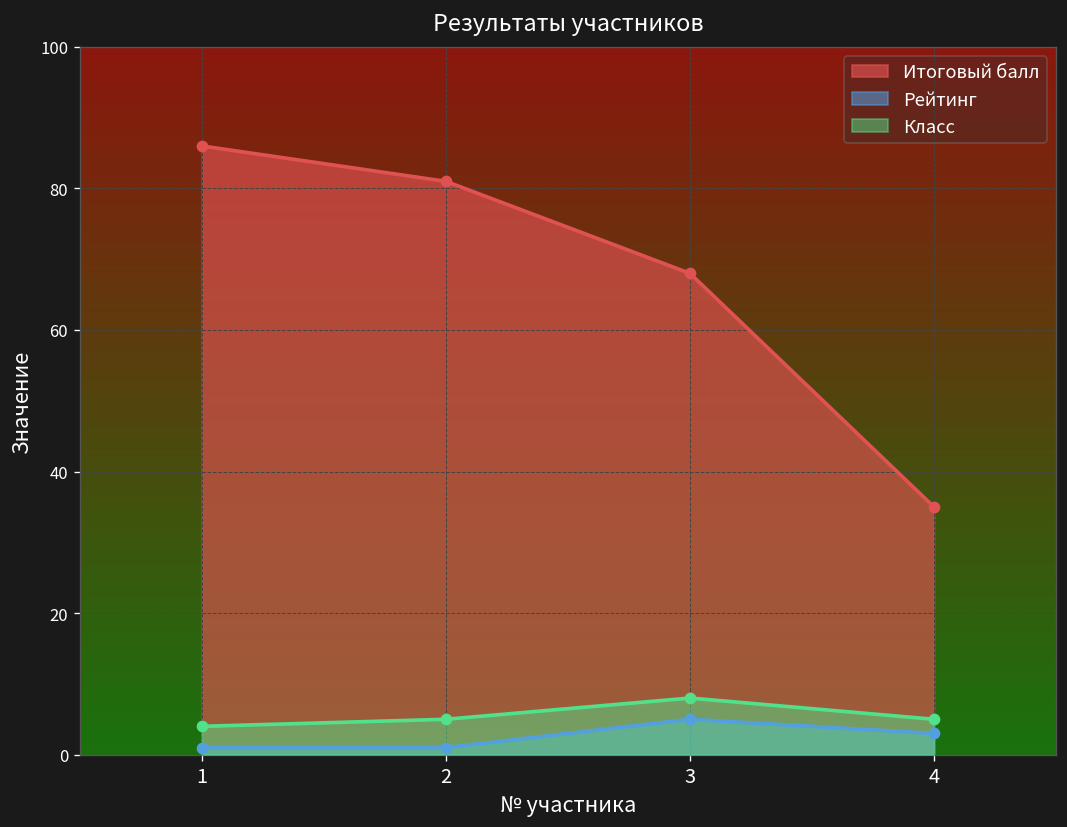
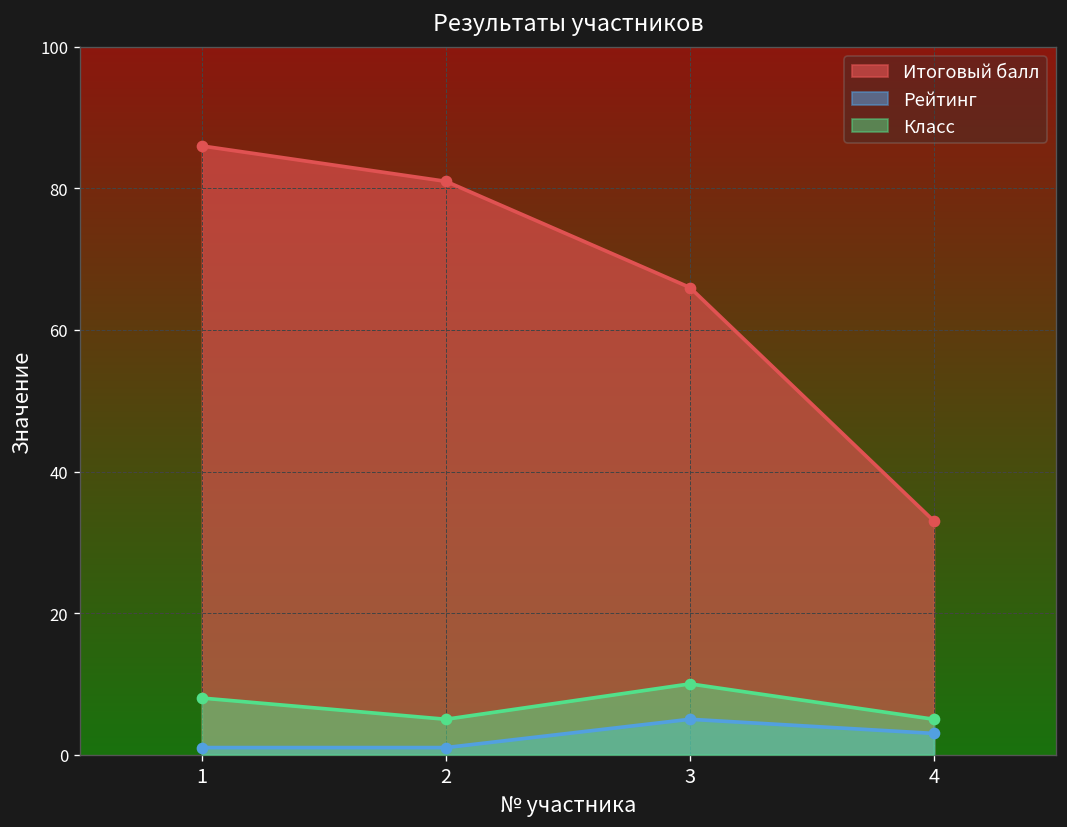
  {
    "Итоговый балл": {
      "1": 86,
      "2": 81,
-     "3": 68,
-     "4": 35
+     "3": 66,
+     "4": 33
    },
    "Рейтинг": {
      "1": 1,
      "2": 1,
      "3": 5,
      "4": 3
    },
    "Класс": {
-     "1": 4,
+     "1": 8,
      "2": 5,
-     "3": 8,
+     "3": 10,
      "4": 5
    }
  }
